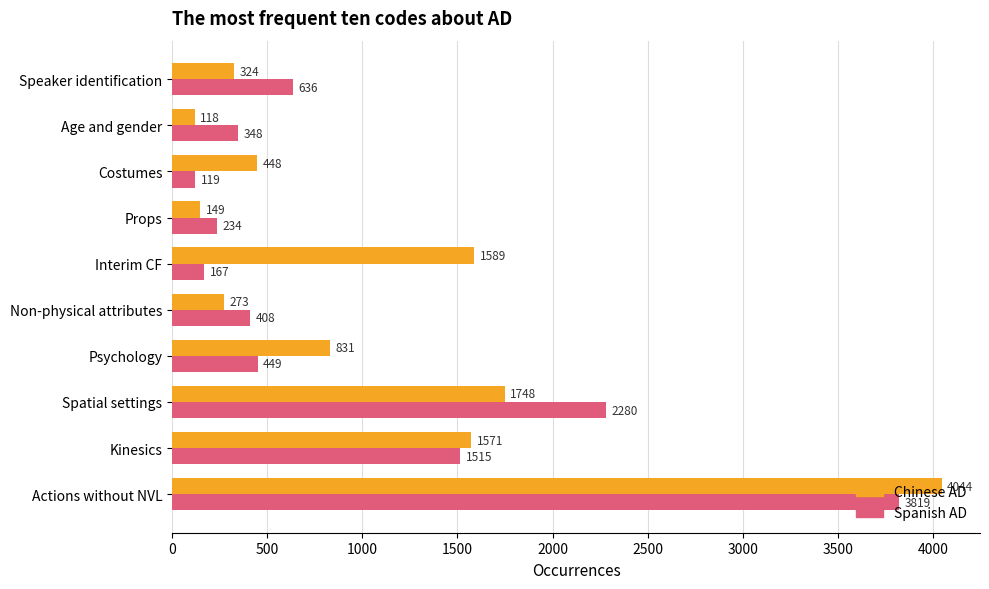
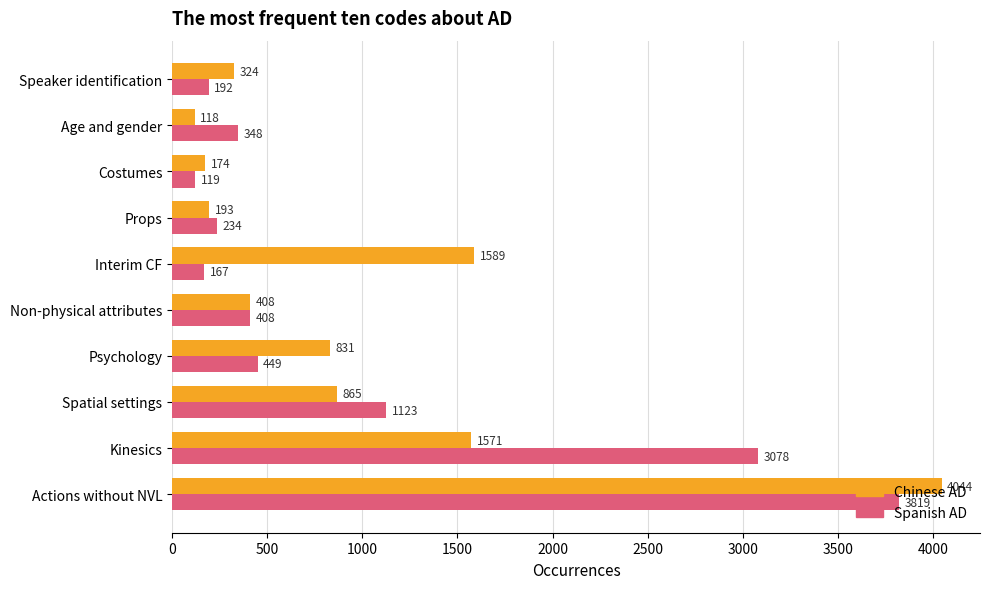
  {
    "Chinese AD": {
      "Speaker identification": 324,
      "Age and gender": 118,
-     "Costumes": 448,
-     "Props": 149,
+     "Costumes": 174,
+     "Props": 193,
      "Interim CF": 1589,
-     "Non-physical attributes": 273,
+     "Non-physical attributes": 408,
      "Psychology": 831,
-     "Spatial settings": 1748,
+     "Spatial settings": 865,
      "Kinesics": 1571,
      "Actions without NVL": 4044
    },
    "Spanish AD": {
-     "Speaker identification": 636,
+     "Speaker identification": 192,
      "Age and gender": 348,
      "Costumes": 119,
      "Props": 234,
      "Interim CF": 167,
      "Non-physical attributes": 408,
      "Psychology": 449,
-     "Spatial settings": 2280,
-     "Kinesics": 1515,
+     "Spatial settings": 1123,
+     "Kinesics": 3078,
      "Actions without NVL": 3819
    }
  }
